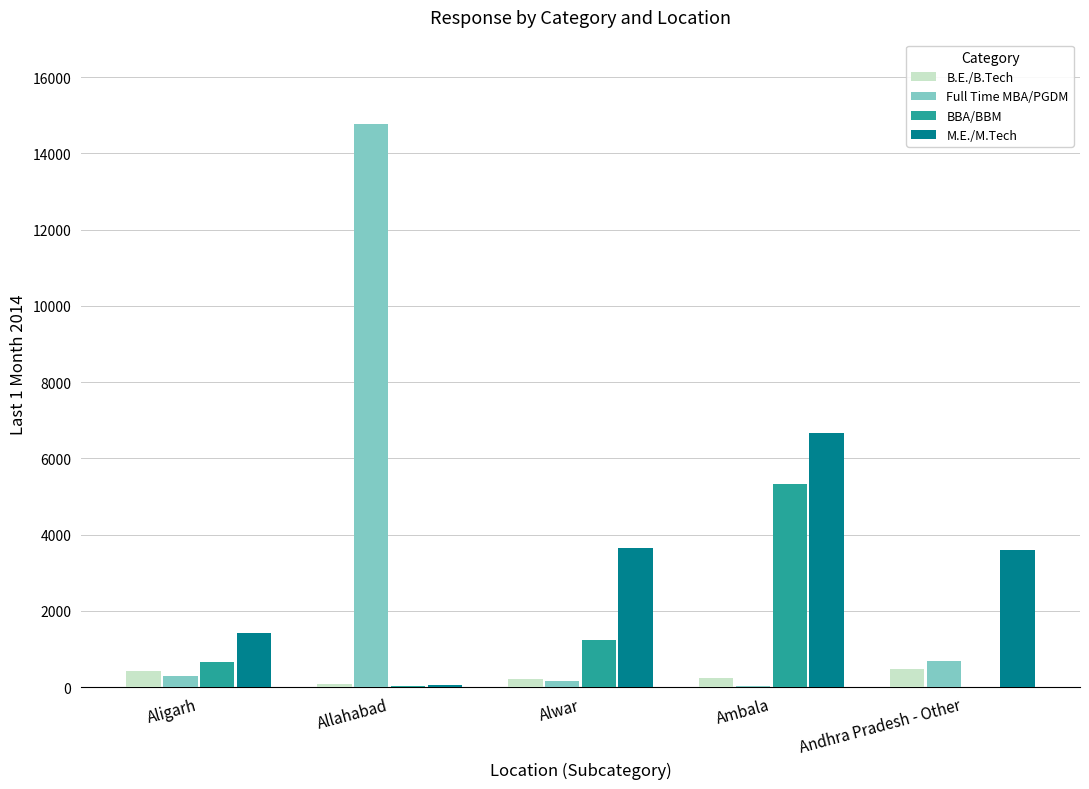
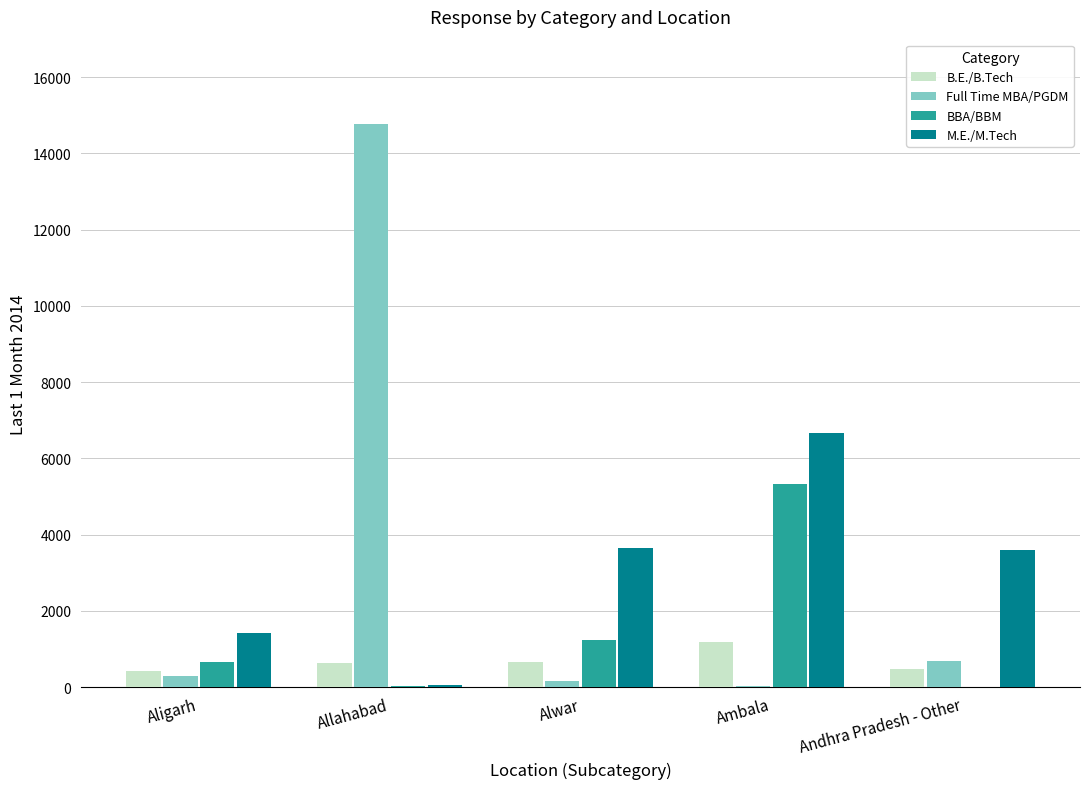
  {
    "B.E./B.Tech": {
      "Aligarh": 400,
-     "Allahabad": 100,
-     "Alwar": 200,
-     "Ambala": 200,
+     "Allahabad": 600,
+     "Alwar": 700,
+     "Ambala": 1200,
      "Andhra Pradesh - Other": 500
    },
    "Full Time MBA/PGDM": {
      "Aligarh": 300,
      "Allahabad": 14800,
      "Alwar": 200,
      "Andhra Pradesh - Other": 700
    }
  }
